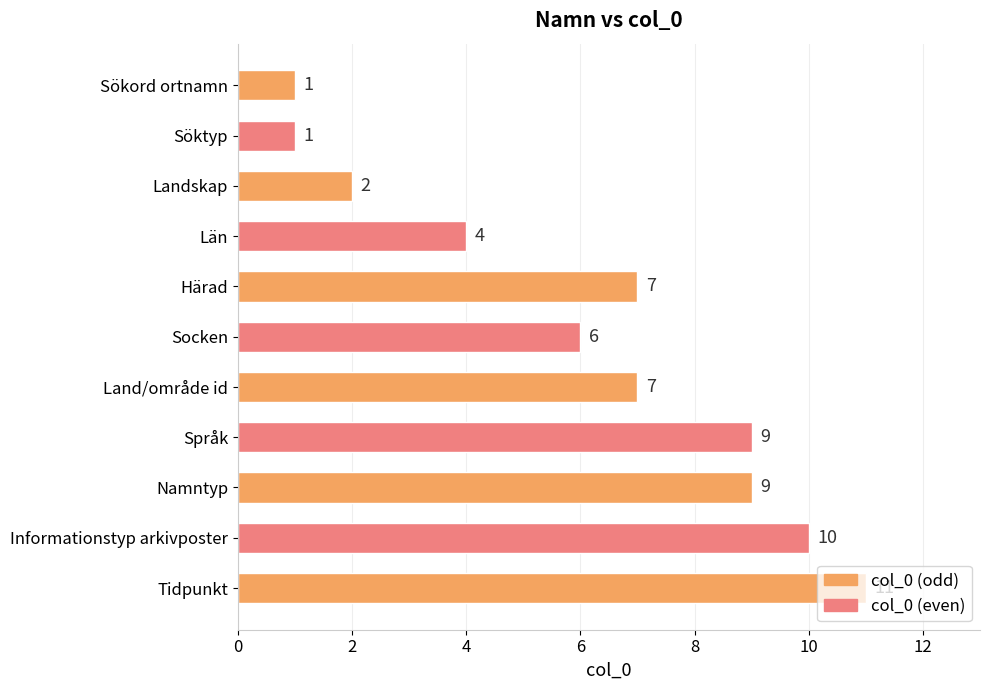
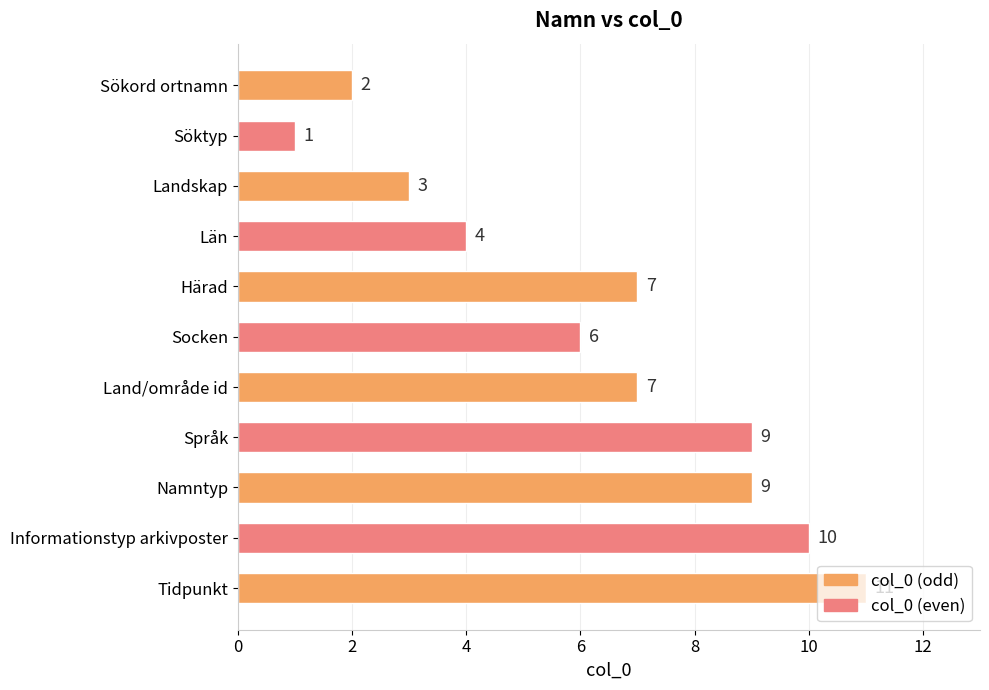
  {
-   "Sökord ortnamn": 1,
+   "Sökord ortnamn": 2,
    "Söktyp": 1,
-   "Landskap": 2,
+   "Landskap": 3,
    "Län": 4,
    "Härad": 7,
    "Socken": 6,
    "Land/område id": 7,
    "Språk": 9,
    "Namntyp": 9,
    "Informationstyp arkivposter": 10
  }
